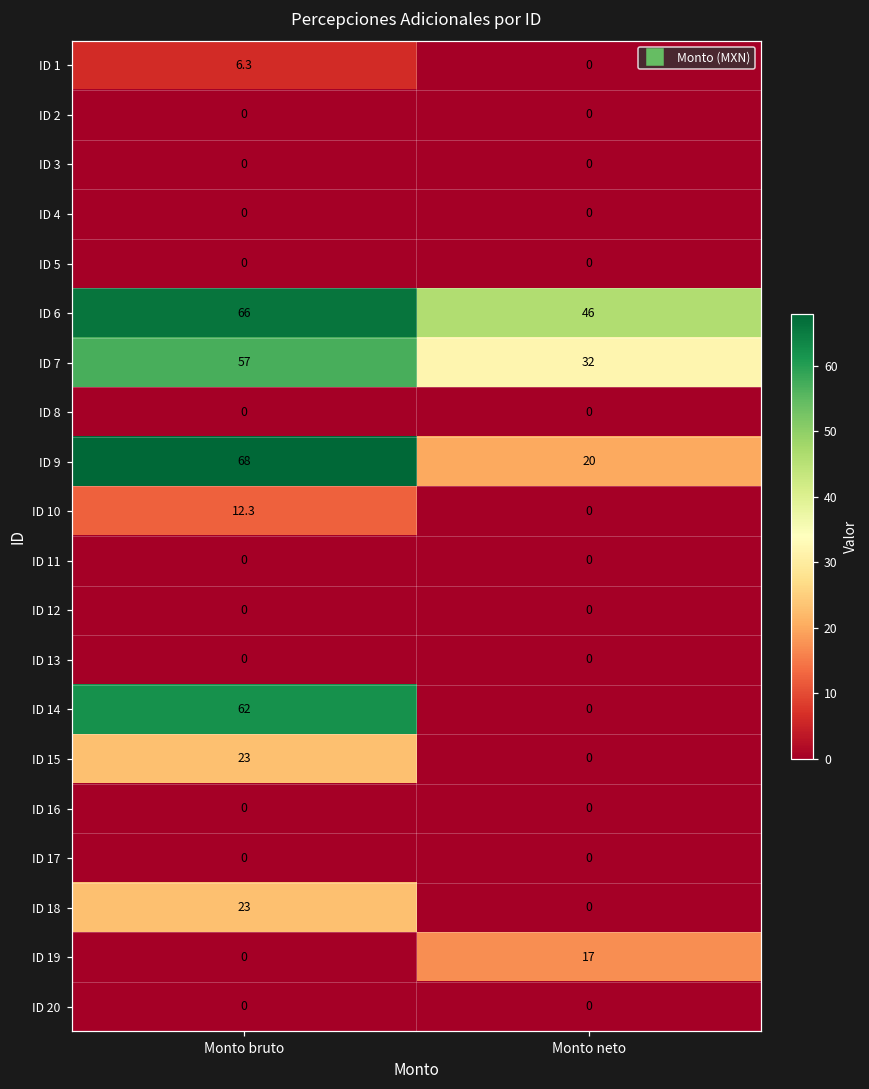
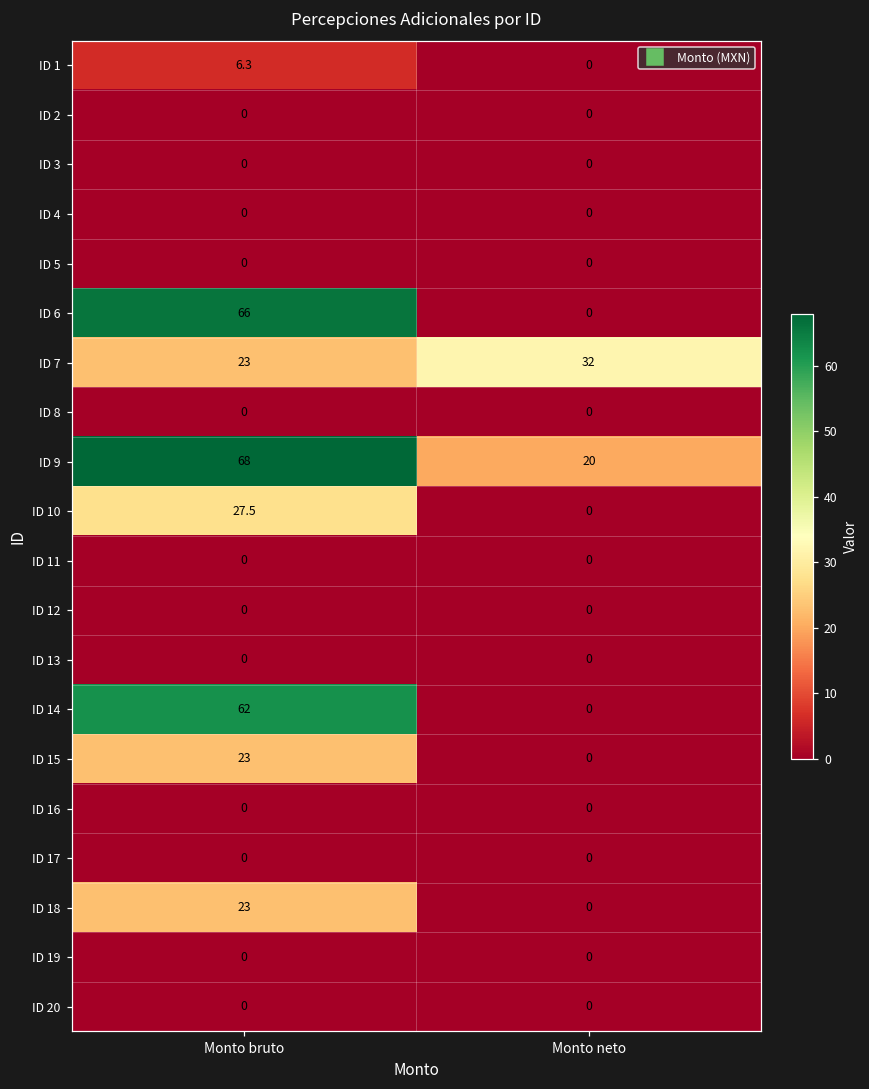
  {
    "ID 1": {
      "Monto bruto": 6.3,
      "Monto neto": 0
    },
    "ID 2": {
      "Monto bruto": 0,
      "Monto neto": 0
    },
    "ID 3": {
      "Monto bruto": 0,
      "Monto neto": 0
    },
    "ID 4": {
      "Monto bruto": 0,
      "Monto neto": 0
    },
    "ID 5": {
      "Monto bruto": 0,
      "Monto neto": 0
    },
    "ID 6": {
      "Monto bruto": 66,
-     "Monto neto": 46
+     "Monto neto": 0
    },
    "ID 7": {
-     "Monto bruto": 57,
+     "Monto bruto": 23,
      "Monto neto": 32
    },
    "ID 8": {
      "Monto bruto": 0,
      "Monto neto": 0
    },
    "ID 9": {
      "Monto bruto": 68,
      "Monto neto": 20
    },
    "ID 10": {
-     "Monto bruto": 12.3,
+     "Monto bruto": 27.5,
      "Monto neto": 0
    },
    "ID 11": {
      "Monto bruto": 0,
      "Monto neto": 0
    },
    "ID 12": {
      "Monto bruto": 0,
      "Monto neto": 0
    },
    "ID 13": {
      "Monto bruto": 0,
      "Monto neto": 0
    },
    "ID 14": {
      "Monto bruto": 62,
      "Monto neto": 0
    },
    "ID 15": {
      "Monto bruto": 23,
      "Monto neto": 0
    },
    "ID 16": {
      "Monto bruto": 0,
      "Monto neto": 0
    },
    "ID 17": {
      "Monto bruto": 0,
      "Monto neto": 0
    },
    "ID 18": {
      "Monto bruto": 23,
      "Monto neto": 0
    },
    "ID 19": {
      "Monto bruto": 0,
-     "Monto neto": 17
+     "Monto neto": 0
    },
    "ID 20": {
      "Monto bruto": 0,
      "Monto neto": 0
    }
  }
